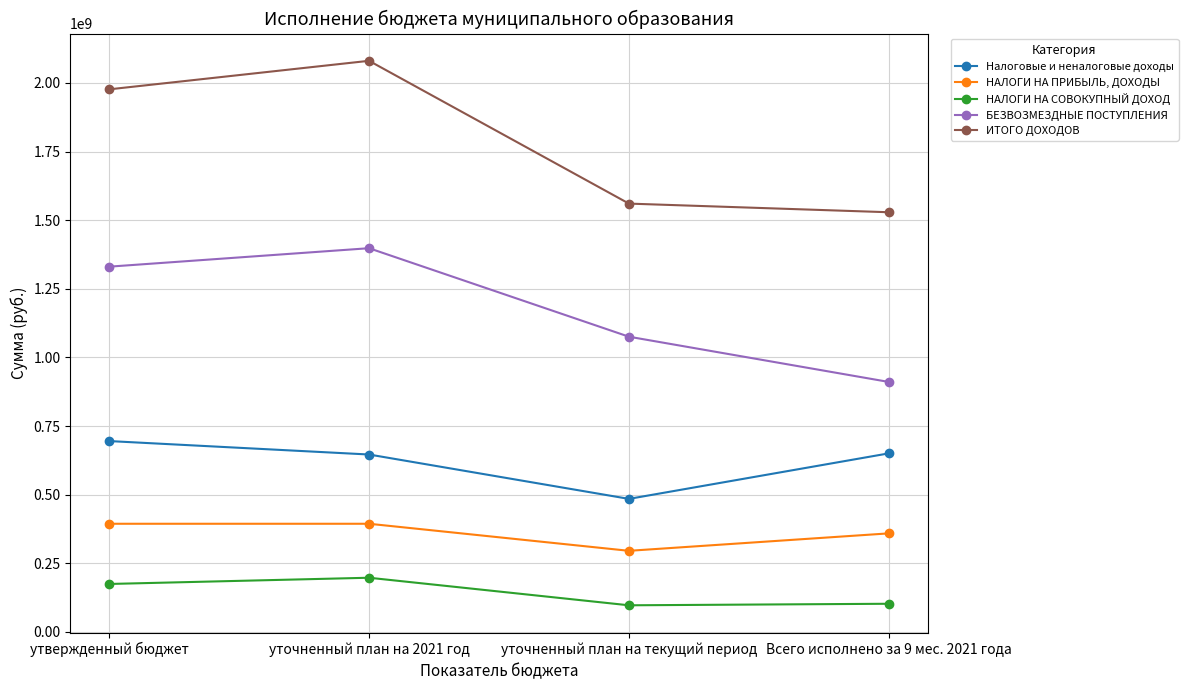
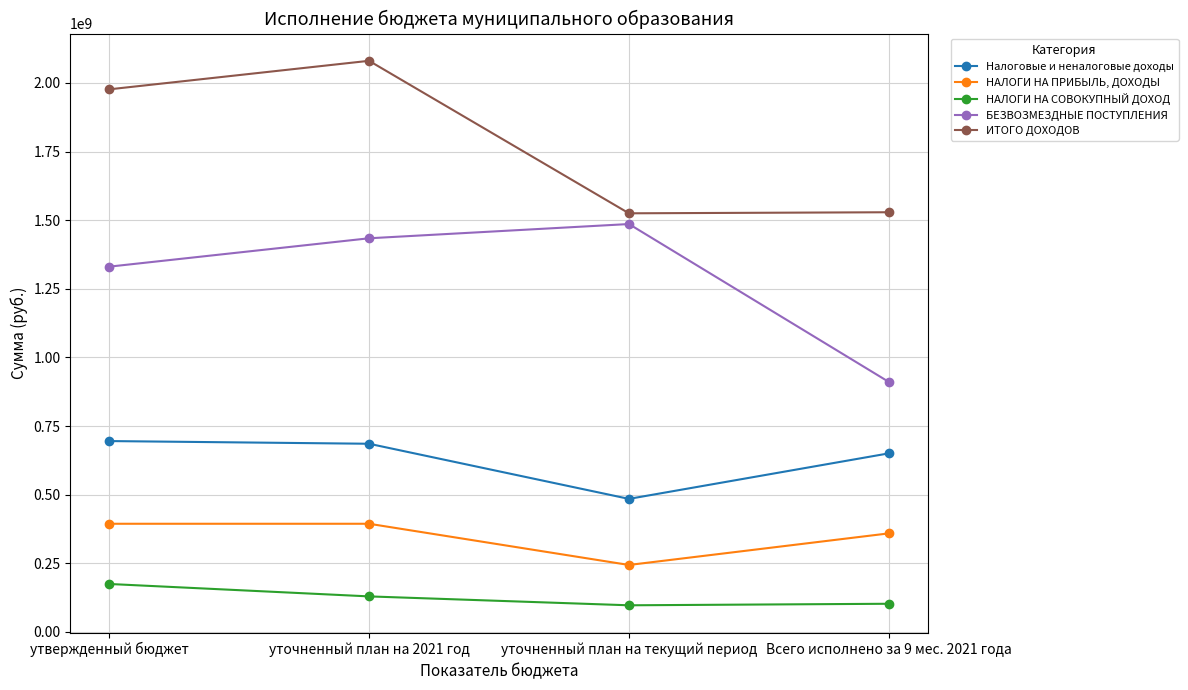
  {
    "Налоговые и неналоговые доходы": {
      "утвержденный бюджет": 700000000,
-     "уточненный план на 2021 год": 650000000,
+     "уточненный план на 2021 год": 690000000,
      "уточненный план на текущий период": 480000000,
      "Всего исполнено за 9 мес. 2021 года": 650000000
    },
    "НАЛОГИ НА ПРИБЫЛЬ, ДОХОДЫ": {
      "утвержденный бюджет": 390000000,
      "уточненный план на 2021 год": 390000000,
-     "уточненный план на текущий период": 300000000,
+     "уточненный план на текущий период": 240000000,
      "Всего исполнено за 9 мес. 2021 года": 360000000
    },
    "НАЛОГИ НА СОВОКУПНЫЙ ДОХОД": {
      "утвержденный бюджет": 170000000,
-     "уточненный план на 2021 год": 200000000,
+     "уточненный план на 2021 год": 130000000,
      "уточненный план на текущий период": 100000000,
      "Всего исполнено за 9 мес. 2021 года": 100000000
    },
    "БЕЗВОЗМЕЗДНЫЕ ПОСТУПЛЕНИЯ": {
      "утвержденный бюджет": 1330000000,
-     "уточненный план на 2021 год": 1400000000,
-     "уточненный план на текущий период": 1080000000,
+     "уточненный план на 2021 год": 1430000000,
+     "уточненный план на текущий период": 1490000000,
      "Всего исполнено за 9 мес. 2021 года": 910000000
    },
    "ИТОГО ДОХОДОВ": {
      "утвержденный бюджет": 1980000000,
      "уточненный план на 2021 год": 2080000000,
-     "уточненный план на текущий период": 1560000000,
+     "уточненный план на текущий период": 1530000000,
      "Всего исполнено за 9 мес. 2021 года": 1530000000
    }
  }
